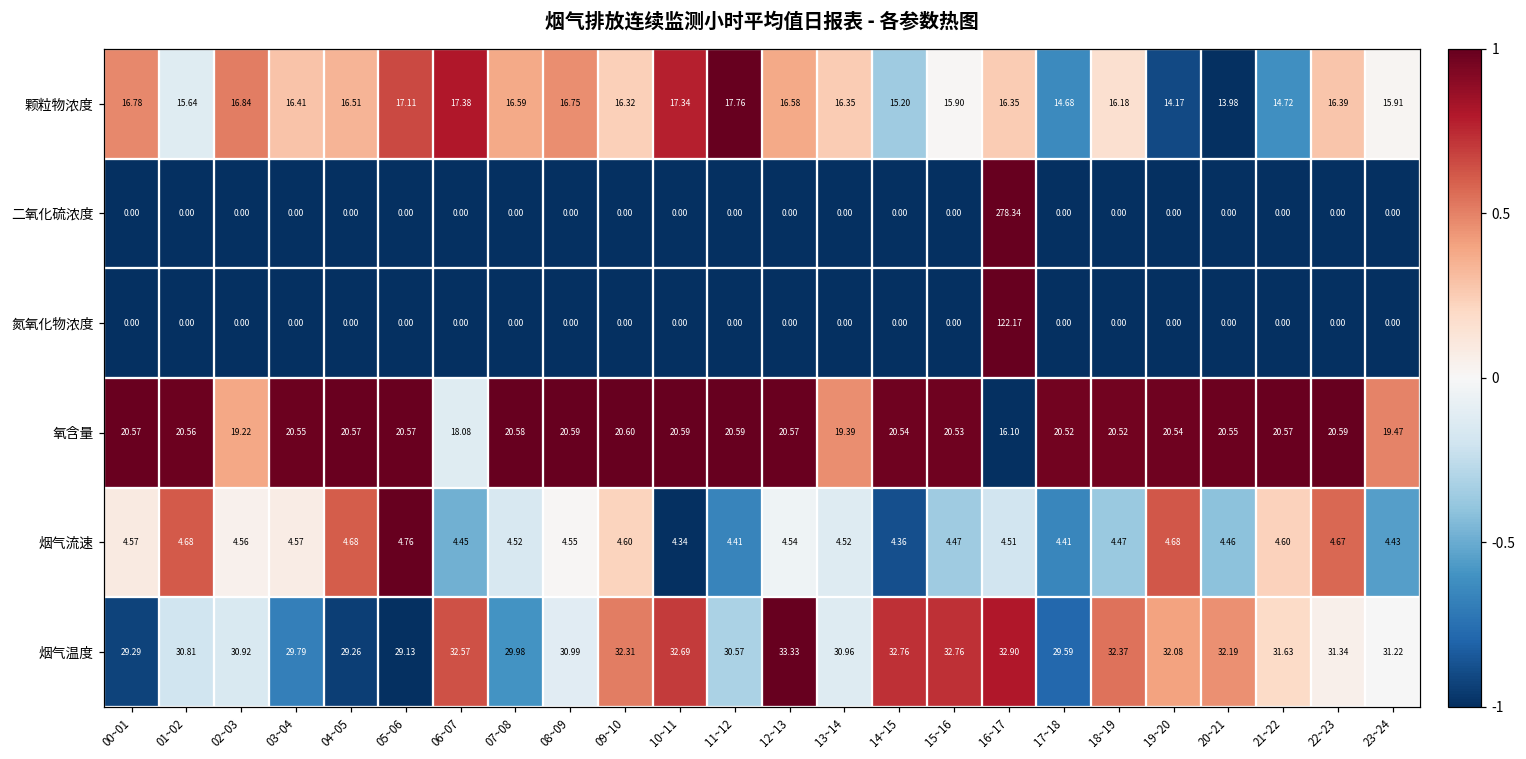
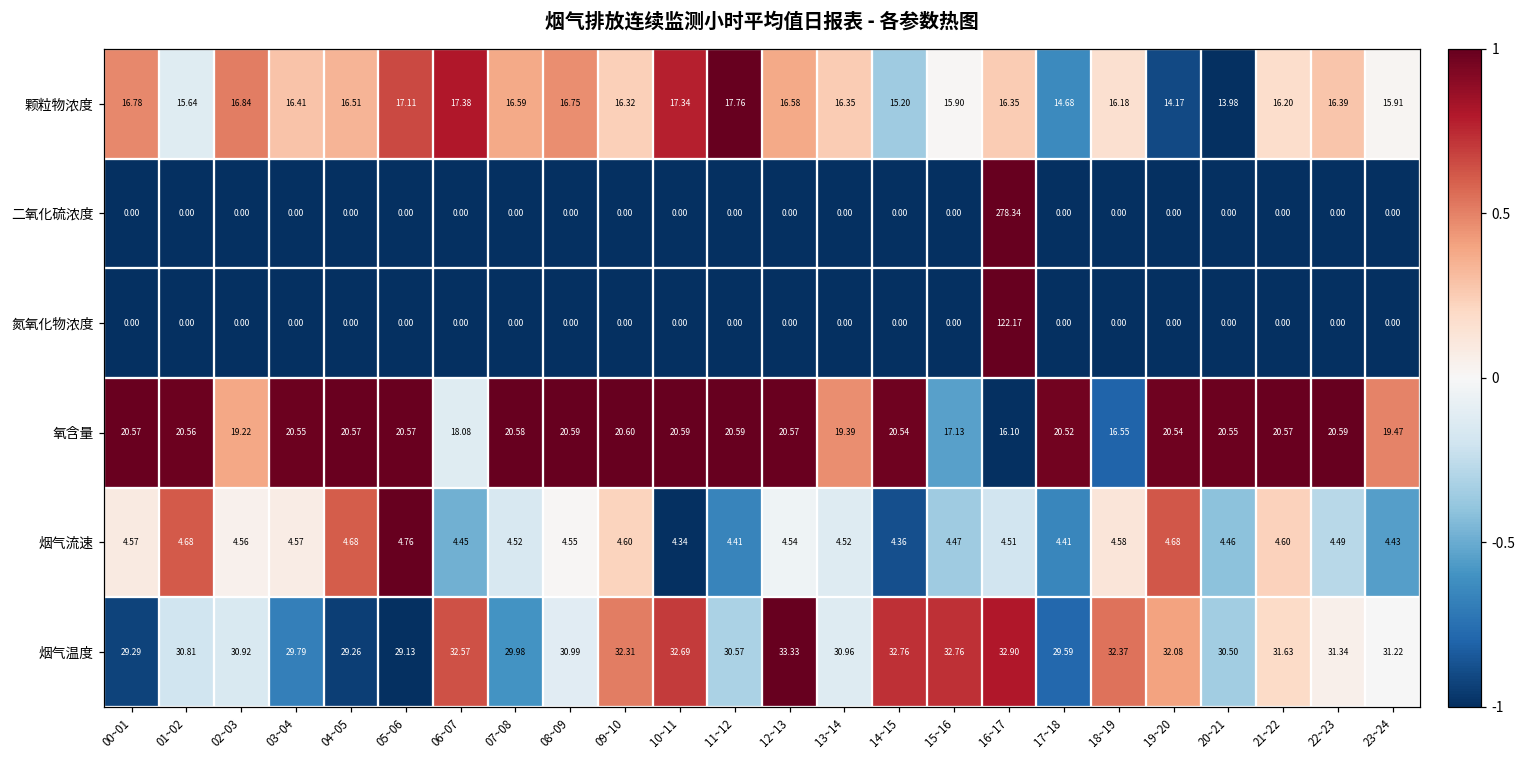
  {
    "颗粒物浓度": {
      "00~01": 16.78,
      "01~02": 15.64,
      "02~03": 16.84,
      "03~04": 16.41,
      "04~05": 16.51,
      "05~06": 17.11,
      "06~07": 17.38,
      "07~08": 16.59,
      "08~09": 16.75,
      "09~10": 16.32,
      "10~11": 17.34,
      "11~12": 17.76,
      "12~13": 16.58,
      "13~14": 16.35,
      "14~15": 15.20,
      "15~16": 15.90,
      "16~17": 16.35,
      "17~18": 14.68,
      "18~19": 16.18,
      "19~20": 14.17,
      "20~21": 13.98,
-     "21~22": 14.72,
+     "21~22": 16.20,
      "22~23": 16.39,
      "23~24": 15.91
    },
    "二氧化硫浓度": {
      "00~01": 0.00,
      "01~02": 0.00,
      "02~03": 0.00,
      "03~04": 0.00,
      "04~05": 0.00,
      "05~06": 0.00,
      "06~07": 0.00,
      "07~08": 0.00,
      "08~09": 0.00,
      "09~10": 0.00,
      "10~11": 0.00,
      "11~12": 0.00,
      "12~13": 0.00,
      "13~14": 0.00,
      "14~15": 0.00,
      "15~16": 0.00,
      "16~17": 278.34,
      "17~18": 0.00,
      "18~19": 0.00,
      "19~20": 0.00,
      "20~21": 0.00,
      "21~22": 0.00,
      "22~23": 0.00,
      "23~24": 0.00
    },
    "氮氧化物浓度": {
      "00~01": 0.00,
      "01~02": 0.00,
      "02~03": 0.00,
      "03~04": 0.00,
      "04~05": 0.00,
      "05~06": 0.00,
      "06~07": 0.00,
      "07~08": 0.00,
      "08~09": 0.00,
      "09~10": 0.00,
      "10~11": 0.00,
      "11~12": 0.00,
      "12~13": 0.00,
      "13~14": 0.00,
      "14~15": 0.00,
      "15~16": 0.00,
      "16~17": 122.17,
      "17~18": 0.00,
      "18~19": 0.00,
      "19~20": 0.00,
      "20~21": 0.00,
      "21~22": 0.00,
      "22~23": 0.00,
      "23~24": 0.00
    },
    "氧含量": {
      "00~01": 20.57,
      "01~02": 20.56,
      "02~03": 19.22,
      "03~04": 20.55,
      "04~05": 20.57,
      "05~06": 20.57,
      "06~07": 18.08,
      "07~08": 20.58,
      "08~09": 20.59,
      "09~10": 20.60,
      "10~11": 20.59,
      "11~12": 20.59,
      "12~13": 20.57,
      "13~14": 19.39,
      "14~15": 20.54,
-     "15~16": 20.53,
+     "15~16": 17.13,
      "16~17": 16.10,
      "17~18": 20.52,
-     "18~19": 20.52,
+     "18~19": 16.55,
      "19~20": 20.54,
      "20~21": 20.55,
      "21~22": 20.57,
      "22~23": 20.59,
      "23~24": 19.47
    },
    "烟气流速": {
      "00~01": 4.57,
      "01~02": 4.68,
      "02~03": 4.56,
      "03~04": 4.57,
      "04~05": 4.68,
      "05~06": 4.76,
      "06~07": 4.45,
      "07~08": 4.52,
      "08~09": 4.55,
      "09~10": 4.60,
      "10~11": 4.34,
      "11~12": 4.41,
      "12~13": 4.54,
      "13~14": 4.52,
      "14~15": 4.36,
      "15~16": 4.47,
      "16~17": 4.51,
      "17~18": 4.41,
-     "18~19": 4.47,
+     "18~19": 4.58,
      "19~20": 4.68,
      "20~21": 4.46,
      "21~22": 4.60,
-     "22~23": 4.67,
+     "22~23": 4.49,
      "23~24": 4.43
    },
    "烟气温度": {
      "00~01": 29.29,
      "01~02": 30.81,
      "02~03": 30.92,
      "03~04": 29.79,
      "04~05": 29.26,
      "05~06": 29.13,
      "06~07": 32.57,
      "07~08": 29.98,
      "08~09": 30.99,
      "09~10": 32.31,
      "10~11": 32.69,
      "11~12": 30.57,
      "12~13": 33.33,
      "13~14": 30.96,
      "14~15": 32.76,
      "15~16": 32.76,
      "16~17": 32.90,
      "17~18": 29.59,
      "18~19": 32.37,
      "19~20": 32.08,
-     "20~21": 32.19,
+     "20~21": 30.50,
      "21~22": 31.63,
      "22~23": 31.34,
      "23~24": 31.22
    }
  }
